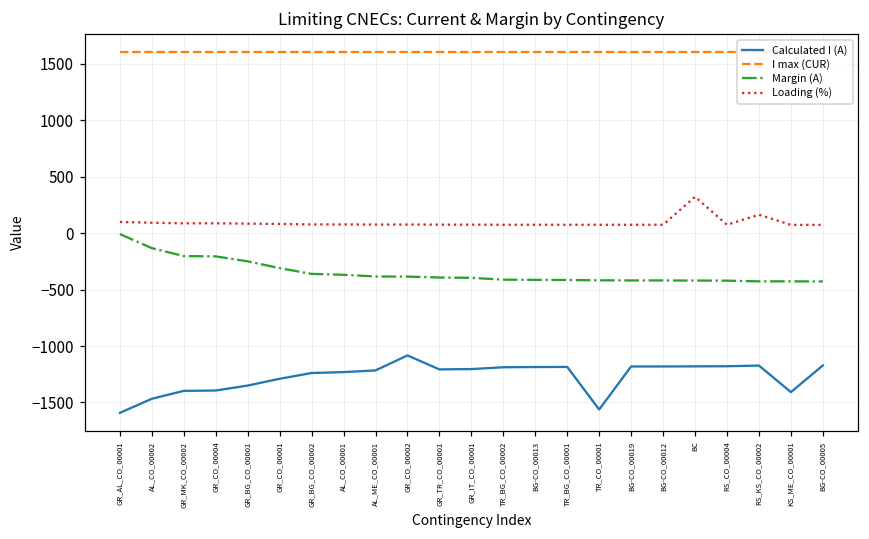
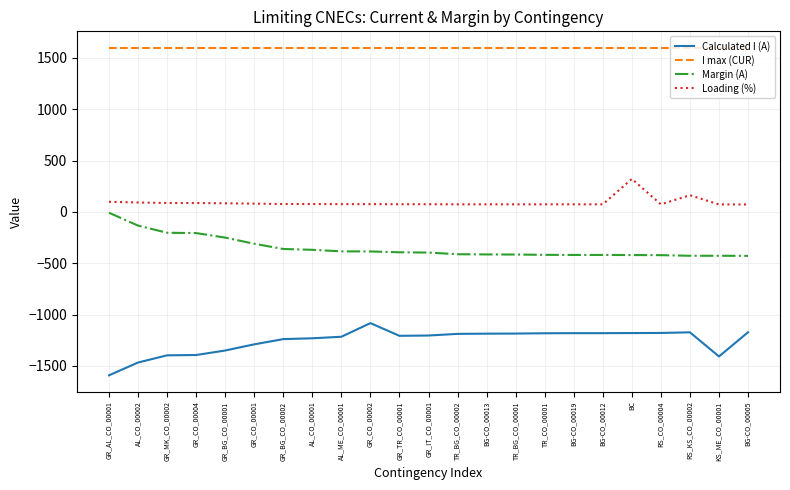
  {
    "Calculated I (A)": {
      "GR_AL_CO_00001": -1590,
      "AL_CO_00002": -1470,
      "GR_MK_CO_00002": -1400,
      "GR_CO_00004": -1390,
      "GR_BG_CO_00001": -1350,
      "GR_CO_00001": -1290,
      "GR_BG_CO_00002": -1240,
      "AL_CO_00001": -1230,
      "AL_ME_CO_00001": -1220,
      "GR_CO_00002": -1080,
      "GR_TR_CO_00001": -1210,
      "GR_IT_CO_00001": -1200,
      "TR_BG_CO_00002": -1190,
      "BG-CO_00013": -1190,
      "TR_BG_CO_00001": -1190,
-     "TR_CO_00001": -1560,
+     "TR_CO_00001": -1180,
      "BG-CO_00019": -1180,
      "BG-CO_00012": -1180,
      "BC": -1180,
      "RS_CO_00004": -1180,
      "RS_KS_CO_00002": -1170,
      "KS_ME_CO_00001": -1410,
      "BG-CO_00005": -1170
    },
    "I max (CUR)": {
      "GR_AL_CO_00001": 1600,
      "AL_CO_00002": 1600,
      "GR_MK_CO_00002": 1600,
      "GR_CO_00004": 1600,
      "GR_BG_CO_00001": 1600,
      "GR_CO_00001": 1600,
      "GR_BG_CO_00002": 1600,
      "AL_CO_00001": 1600,
      "AL_ME_CO_00001": 1600,
      "GR_CO_00002": 1600,
      "GR_TR_CO_00001": 1600,
      "GR_IT_CO_00001": 1600,
      "TR_BG_CO_00002": 1600,
      "BG-CO_00013": 1600,
      "TR_BG_CO_00001": 1600,
      "TR_CO_00001": 1600,
      "BG-CO_00019": 1600,
      "BG-CO_00012": 1600,
      "BC": 1600,
      "RS_CO_00004": 1600
    },
    "Margin (A)": {
      "GR_AL_CO_00001": -10,
      "AL_CO_00002": -130,
      "GR_MK_CO_00002": -200,
      "GR_CO_00004": -210,
      "GR_BG_CO_00001": -250,
      "GR_CO_00001": -310,
      "GR_BG_CO_00002": -360,
      "AL_CO_00001": -370,
      "AL_ME_CO_00001": -380,
      "GR_CO_00002": -390,
      "GR_TR_CO_00001": -390,
      "GR_IT_CO_00001": -400,
      "TR_BG_CO_00002": -410,
      "BG-CO_00013": -410,
      "TR_BG_CO_00001": -420,
      "TR_CO_00001": -420,
      "BG-CO_00019": -420,
      "BG-CO_00012": -420,
      "BC": -420,
      "RS_CO_00004": -420,
      "RS_KS_CO_00002": -430,
      "KS_ME_CO_00001": -430,
      "BG-CO_00005": -430
    },
    "Loading (%)": {
      "GR_AL_CO_00001": 100,
      "AL_CO_00002": 90,
      "GR_MK_CO_00002": 90,
      "GR_CO_00004": 90,
      "GR_BG_CO_00001": 80,
      "GR_CO_00001": 80,
      "GR_BG_CO_00002": 80,
      "AL_CO_00001": 80,
      "AL_ME_CO_00001": 80,
      "GR_CO_00002": 80,
      "GR_TR_CO_00001": 80,
      "GR_IT_CO_00001": 80,
      "TR_BG_CO_00002": 70,
      "BG-CO_00013": 70,
      "TR_BG_CO_00001": 70,
      "TR_CO_00001": 70,
      "BG-CO_00019": 70,
      "BG-CO_00012": 70,
      "BC": 320,
      "RS_CO_00004": 70,
      "RS_KS_CO_00002": 160,
      "KS_ME_CO_00001": 70,
      "BG-CO_00005": 70
    }
  }
